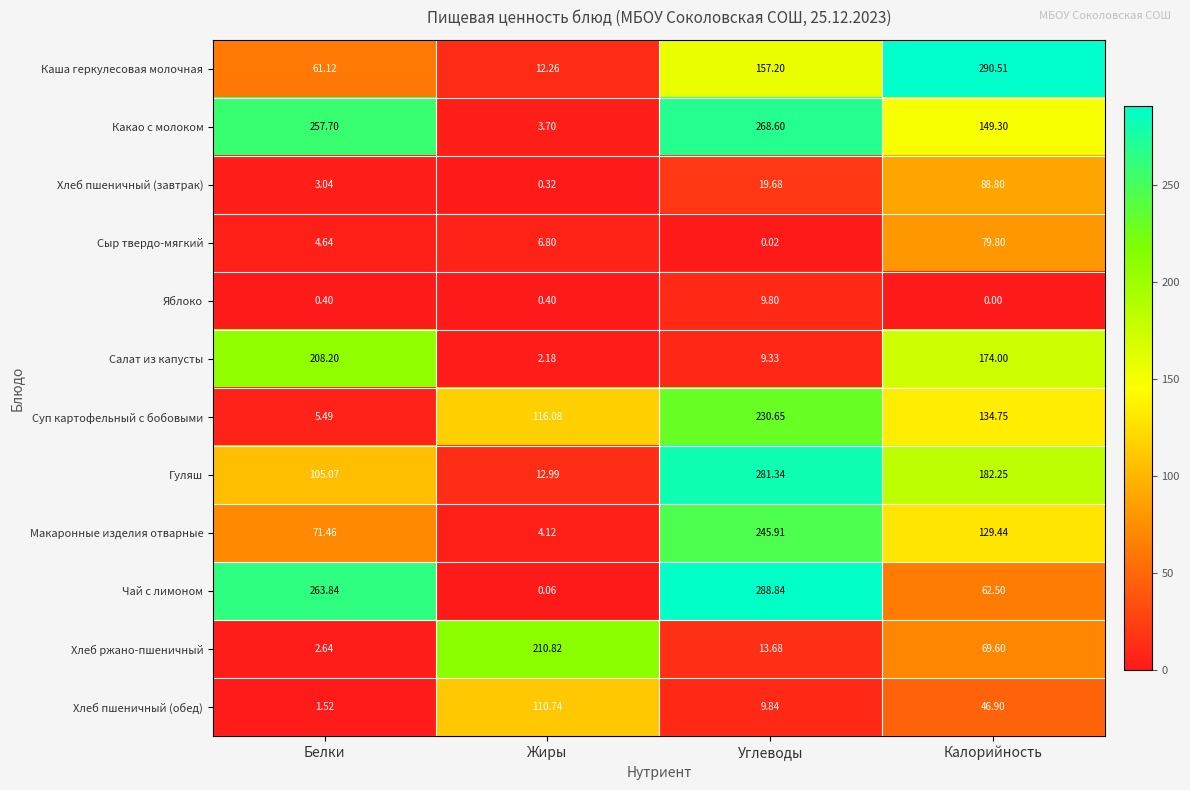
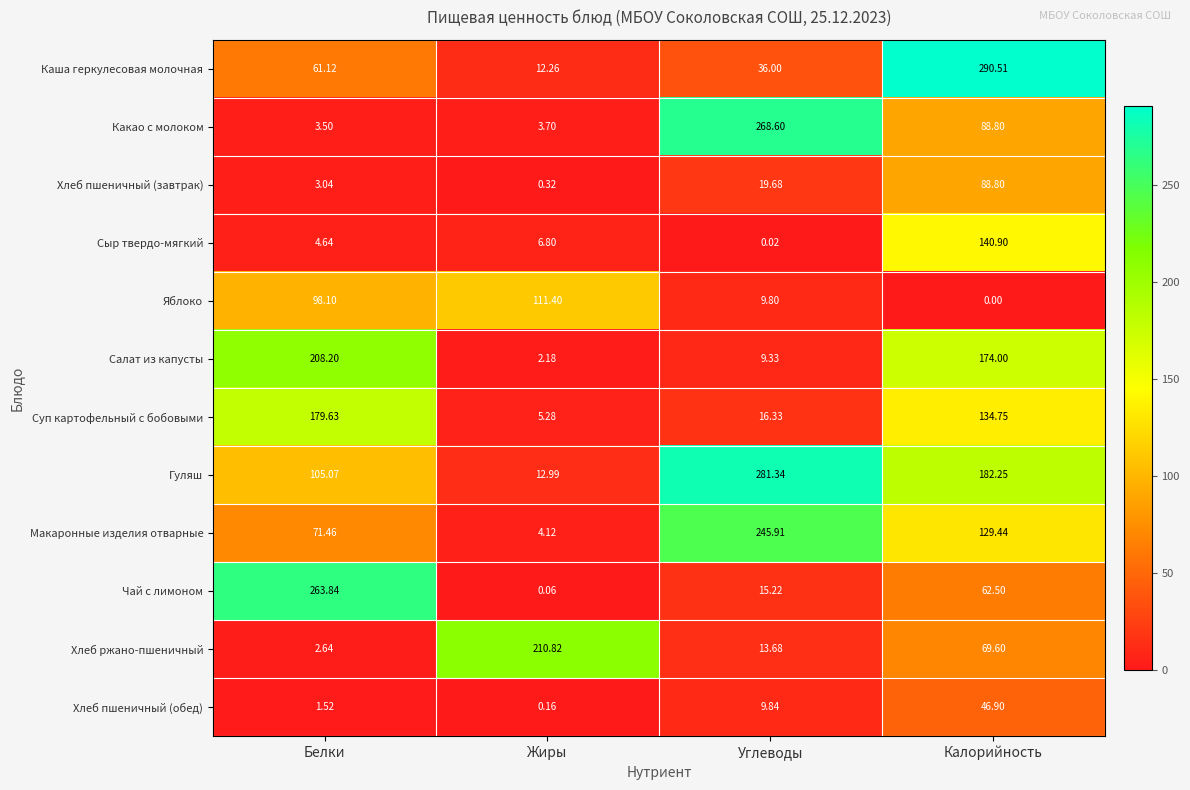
  {
    "Каша геркулесовая молочная": {
      "Белки": 61.12,
      "Жиры": 12.26,
-     "Углеводы": 157.20,
+     "Углеводы": 36.00,
      "Калорийность": 290.51
    },
    "Какао с молоком": {
-     "Белки": 257.70,
+     "Белки": 3.50,
      "Жиры": 3.70,
      "Углеводы": 268.60,
-     "Калорийность": 149.30
+     "Калорийность": 88.80
    },
    "Хлеб пшеничный (завтрак)": {
      "Белки": 3.04,
      "Жиры": 0.32,
      "Углеводы": 19.68,
      "Калорийность": 88.80
    },
    "Сыр твердо-мягкий": {
      "Белки": 4.64,
      "Жиры": 6.80,
      "Углеводы": 0.02,
-     "Калорийность": 79.80
+     "Калорийность": 140.90
    },
    "Яблоко": {
-     "Белки": 0.40,
-     "Жиры": 0.40,
+     "Белки": 98.10,
+     "Жиры": 111.40,
      "Углеводы": 9.80,
      "Калорийность": 0.00
    },
    "Салат из капусты": {
      "Белки": 208.20,
      "Жиры": 2.18,
      "Углеводы": 9.33,
      "Калорийность": 174.00
    },
    "Суп картофельный с бобовыми": {
-     "Белки": 5.49,
-     "Жиры": 116.08,
-     "Углеводы": 230.65,
+     "Белки": 179.63,
+     "Жиры": 5.28,
+     "Углеводы": 16.33,
      "Калорийность": 134.75
    },
    "Гуляш": {
      "Белки": 105.07,
      "Жиры": 12.99,
      "Углеводы": 281.34,
      "Калорийность": 182.25
    },
    "Макаронные изделия отварные": {
      "Белки": 71.46,
      "Жиры": 4.12,
      "Углеводы": 245.91,
      "Калорийность": 129.44
    },
    "Чай с лимоном": {
      "Белки": 263.84,
      "Жиры": 0.06,
-     "Углеводы": 288.84,
+     "Углеводы": 15.22,
      "Калорийность": 62.50
    },
    "Хлеб ржано-пшеничный": {
      "Белки": 2.64,
      "Жиры": 210.82,
      "Углеводы": 13.68,
      "Калорийность": 69.60
    },
    "Хлеб пшеничный (обед)": {
      "Белки": 1.52,
-     "Жиры": 110.74,
+     "Жиры": 0.16,
      "Углеводы": 9.84,
      "Калорийность": 46.90
    }
  }
